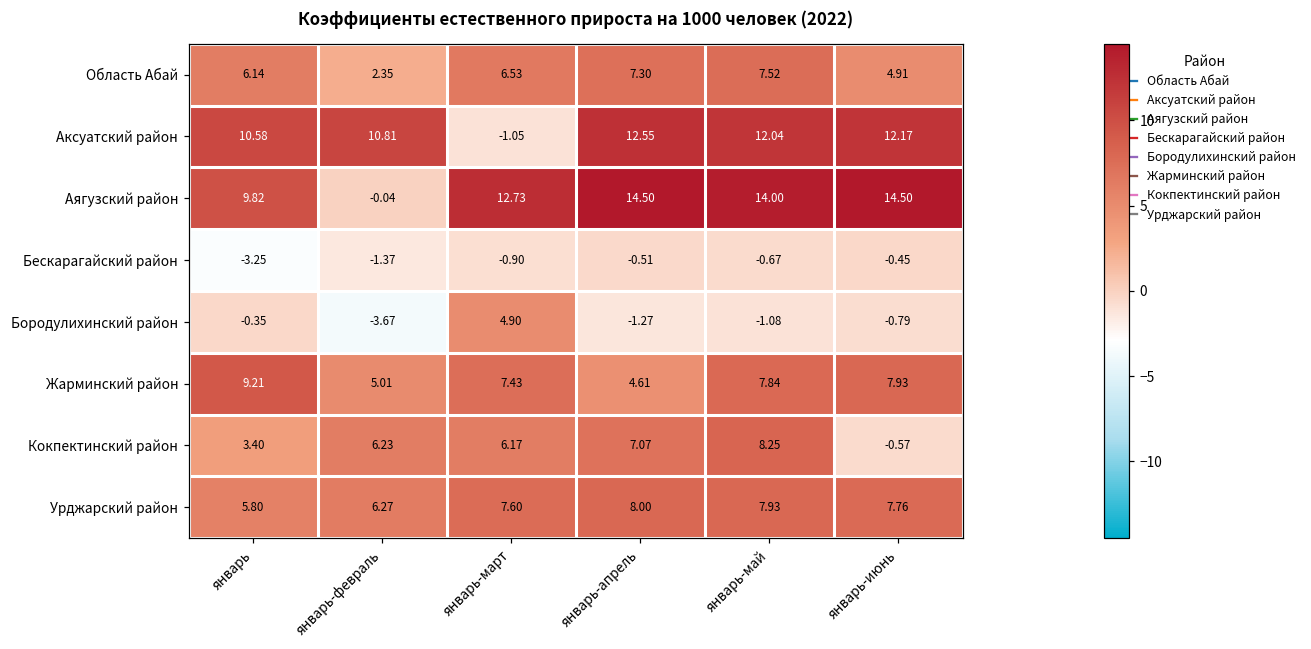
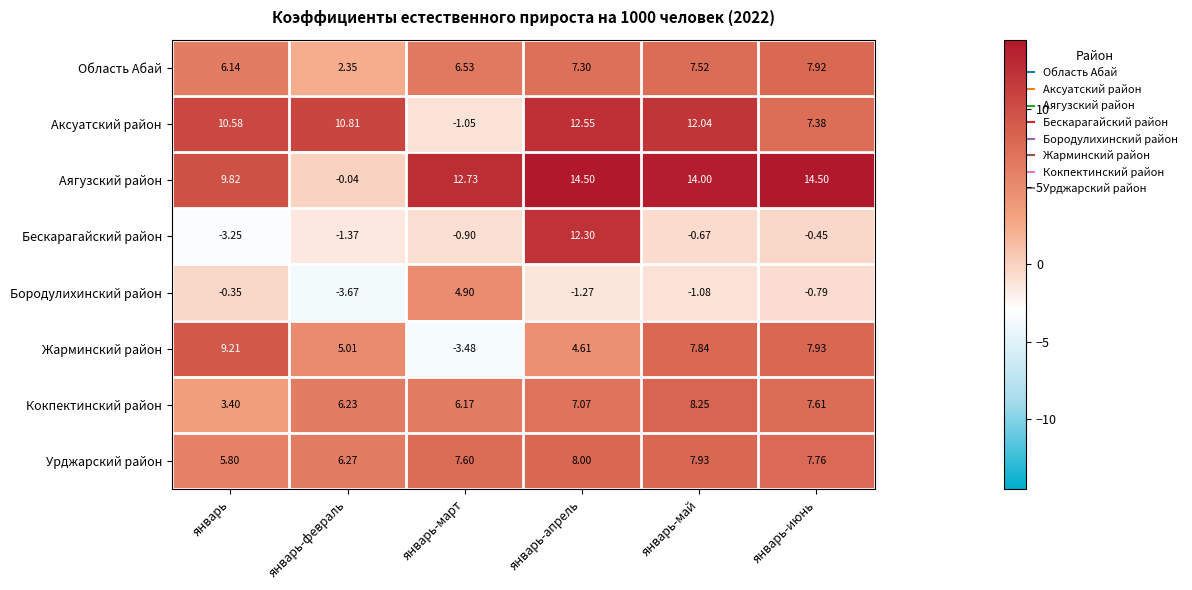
  {
    "Область Абай": {
      "январь": 6.14,
      "январь-февраль": 2.35,
      "январь-март": 6.53,
      "январь-апрель": 7.30,
      "январь-май": 7.52,
-     "январь-июнь": 4.91
+     "январь-июнь": 7.92
    },
    "Аксуатский район": {
      "январь": 10.58,
      "январь-февраль": 10.81,
      "январь-март": -1.05,
      "январь-апрель": 12.55,
      "январь-май": 12.04,
-     "январь-июнь": 12.17
+     "январь-июнь": 7.38
    },
    "Аягузский район": {
      "январь": 9.82,
      "январь-февраль": -0.04,
      "январь-март": 12.73,
      "январь-апрель": 14.50,
      "январь-май": 14.00,
      "январь-июнь": 14.50
    },
    "Бескарагайский район": {
      "январь": -3.25,
      "январь-февраль": -1.37,
      "январь-март": -0.90,
-     "январь-апрель": -0.51,
+     "январь-апрель": 12.30,
      "январь-май": -0.67,
      "январь-июнь": -0.45
    },
    "Бородулихинский район": {
      "январь": -0.35,
      "январь-февраль": -3.67,
      "январь-март": 4.90,
      "январь-апрель": -1.27,
      "январь-май": -1.08,
      "январь-июнь": -0.79
    },
    "Жарминский район": {
      "январь": 9.21,
      "январь-февраль": 5.01,
-     "январь-март": 7.43,
+     "январь-март": -3.48,
      "январь-апрель": 4.61,
      "январь-май": 7.84,
      "январь-июнь": 7.93
    },
    "Кокпектинский район": {
      "январь": 3.40,
      "январь-февраль": 6.23,
      "январь-март": 6.17,
      "январь-апрель": 7.07,
      "январь-май": 8.25,
-     "январь-июнь": -0.57
+     "январь-июнь": 7.61
    },
    "Урджарский район": {
      "январь": 5.80,
      "январь-февраль": 6.27,
      "январь-март": 7.60,
      "январь-апрель": 8.00,
      "январь-май": 7.93,
      "январь-июнь": 7.76
    }
  }
